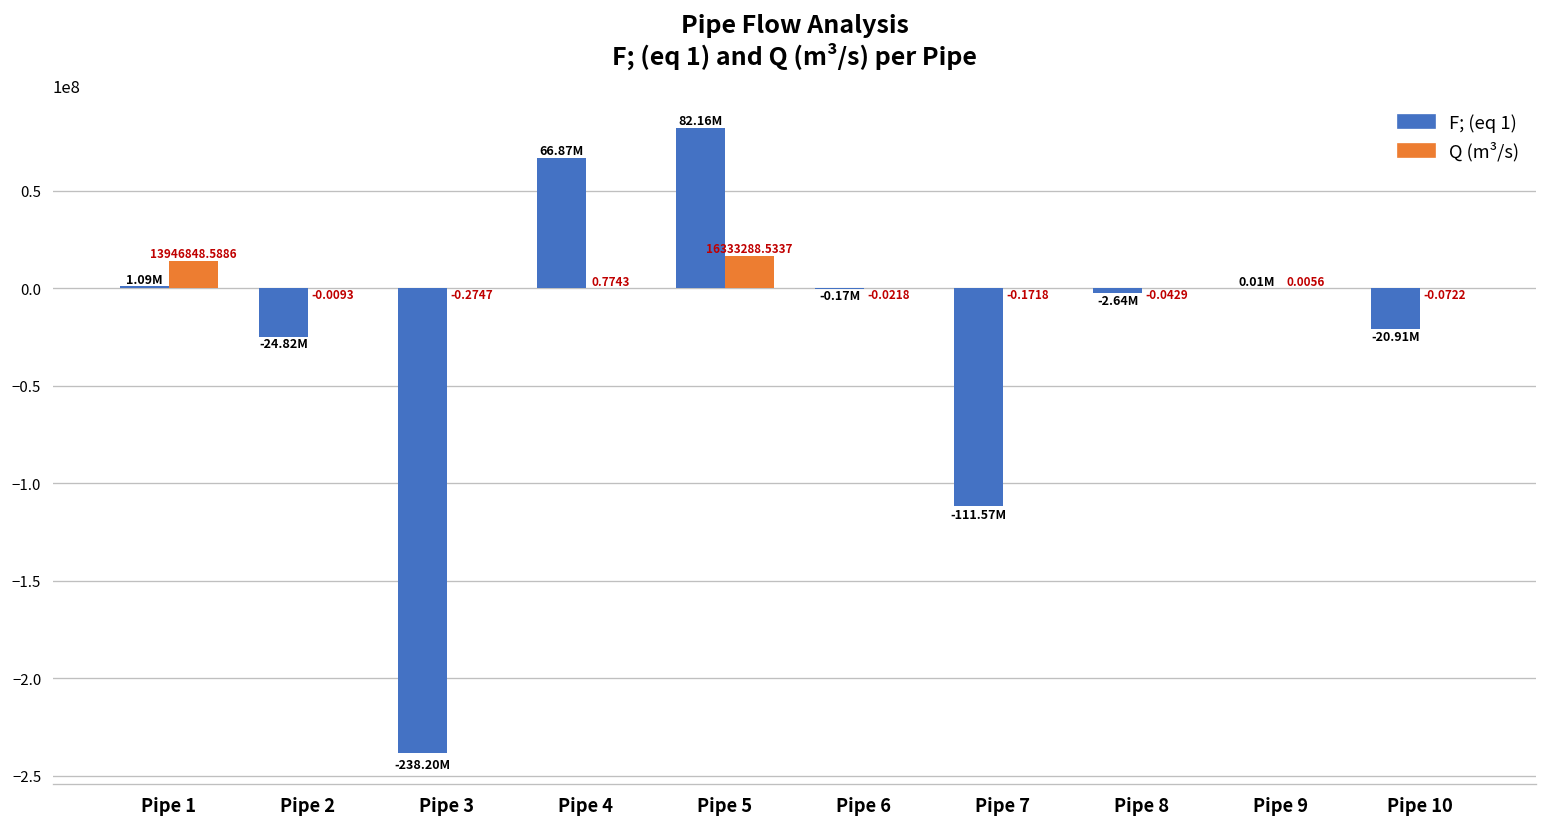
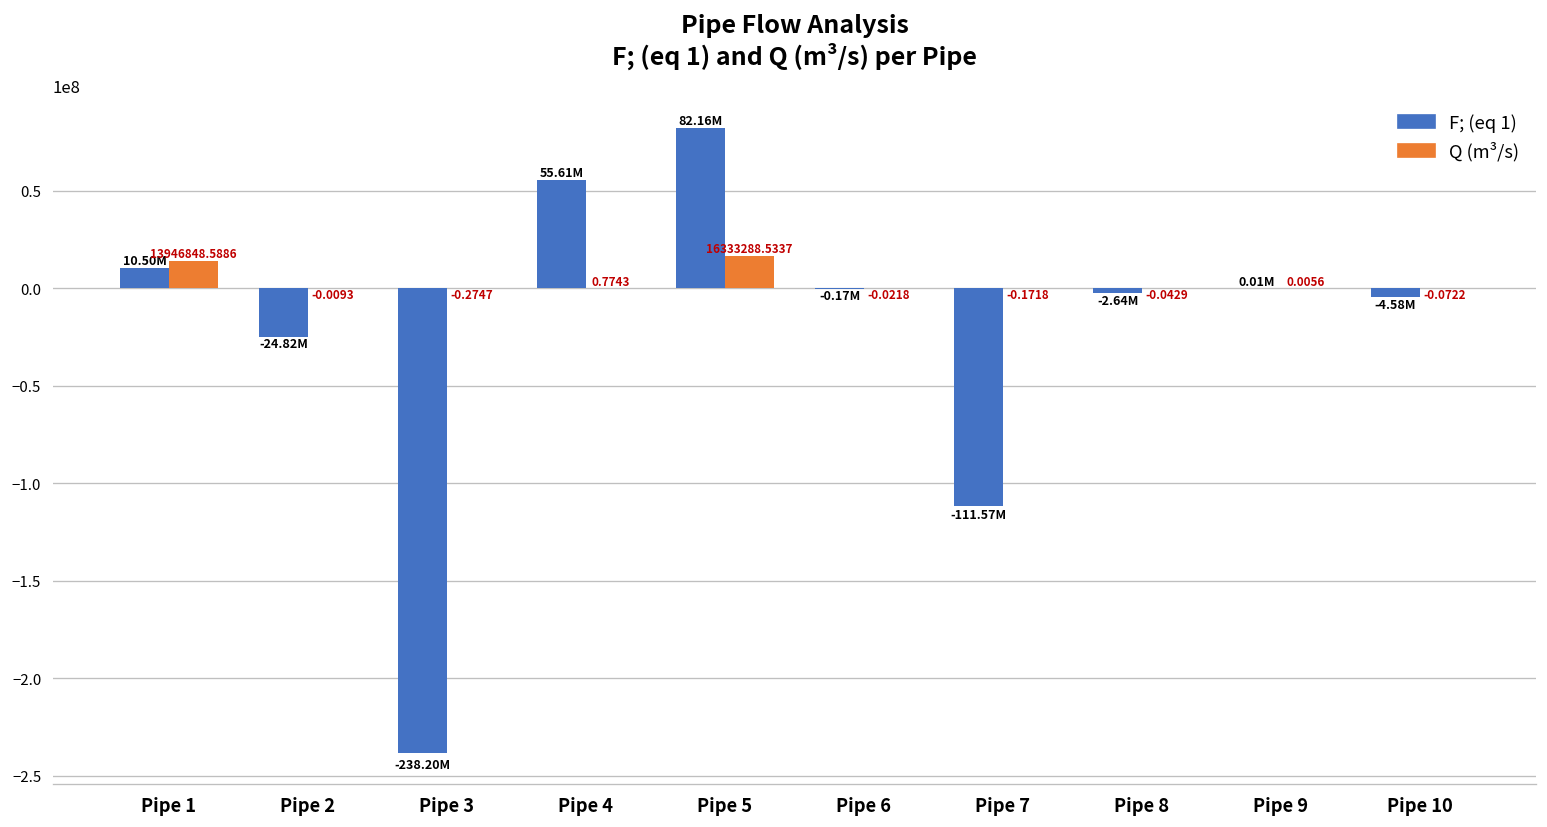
  {
    "F; (eq 1)": {
-     "Pipe 1": "1.09M",
+     "Pipe 1": "10.50M",
      "Pipe 2": "-24.82M",
      "Pipe 3": "-238.20M",
-     "Pipe 4": "66.87M",
+     "Pipe 4": "55.61M",
      "Pipe 5": "82.16M",
      "Pipe 6": "-0.17M",
      "Pipe 7": "-111.57M",
      "Pipe 8": "-2.64M",
      "Pipe 9": "0.01M",
-     "Pipe 10": "-20.91M"
+     "Pipe 10": "-4.58M"
    },
    "Q (m³/s)": {
      "Pipe 1": "13946848.5886",
      "Pipe 2": "-0.0093",
      "Pipe 3": "-0.2747",
      "Pipe 4": "0.7743",
      "Pipe 5": "16333288.5337",
      "Pipe 6": "-0.0218",
      "Pipe 7": "-0.1718",
      "Pipe 8": "-0.0429",
      "Pipe 9": "0.0056",
      "Pipe 10": "-0.0722"
    }
  }
